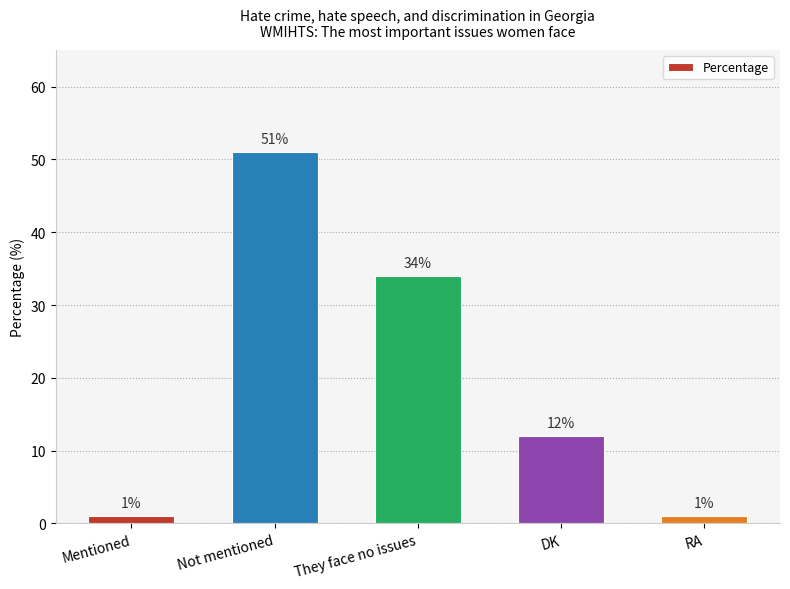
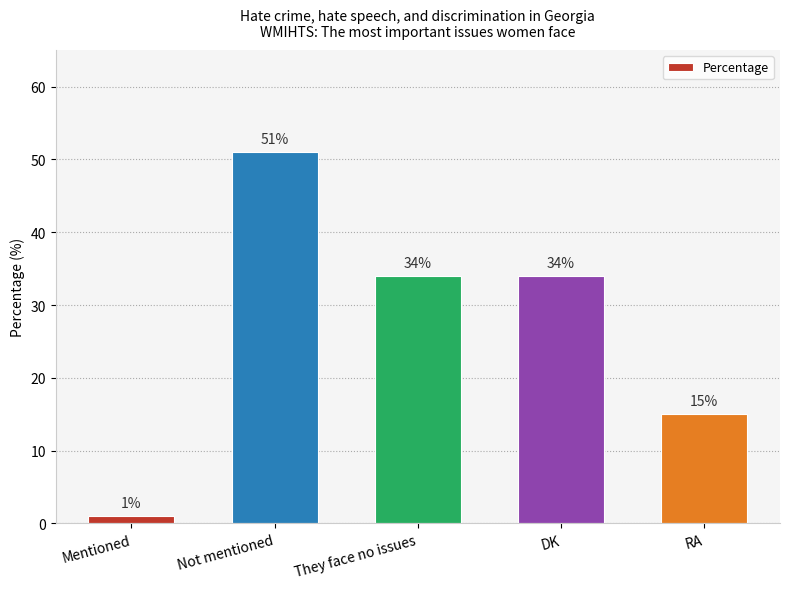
  {
    "Mentioned": "1%",
    "Not mentioned": "51%",
    "They face no issues": "34%",
-   "DK": "12%",
-   "RA": "1%"
+   "DK": "34%",
+   "RA": "15%"
  }
